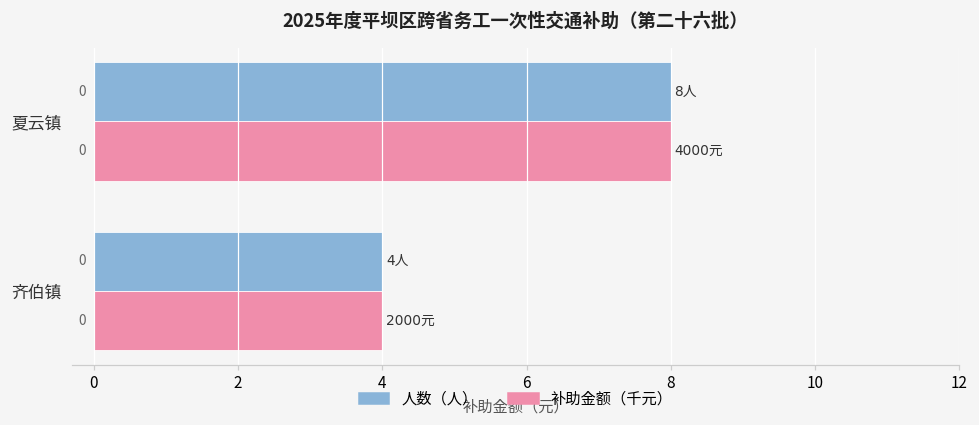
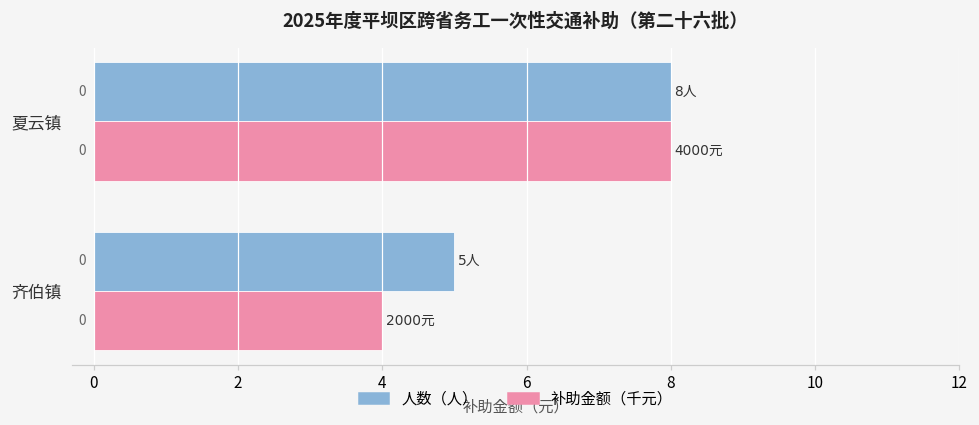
  {
    "人数（人）": {
      "夏云镇": "8人",
-     "齐伯镇": "4人"
+     "齐伯镇": "5人"
    }
  }
